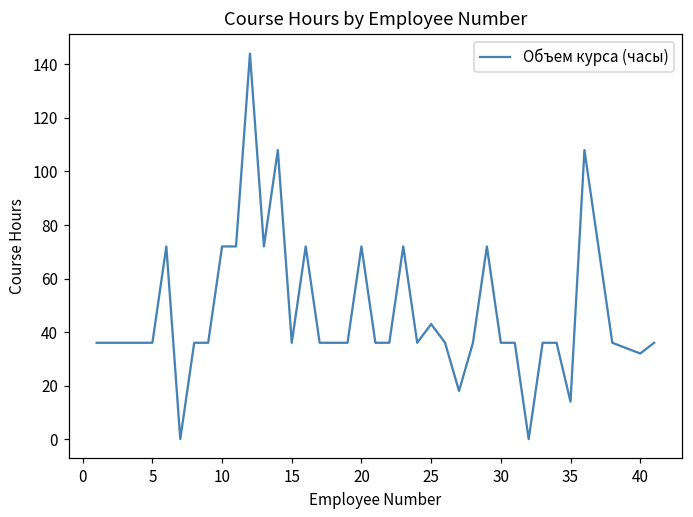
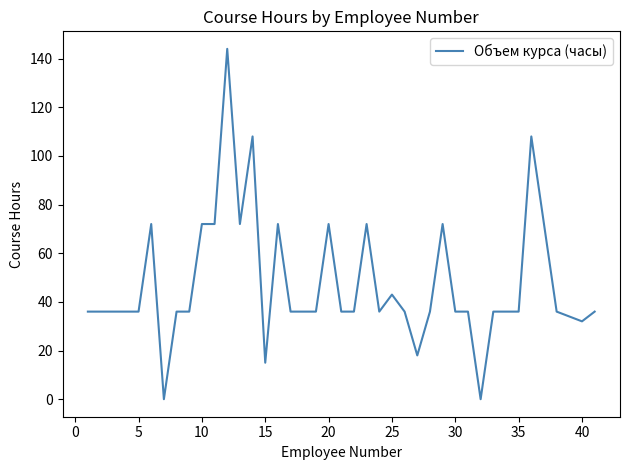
  {
    "5": 36,
    "10": 72,
-   "15": 36,
+   "15": 15,
    "20": 72,
    "25": 43,
    "30": 36,
-   "35": 14,
+   "35": 36,
    "40": 32
  }
